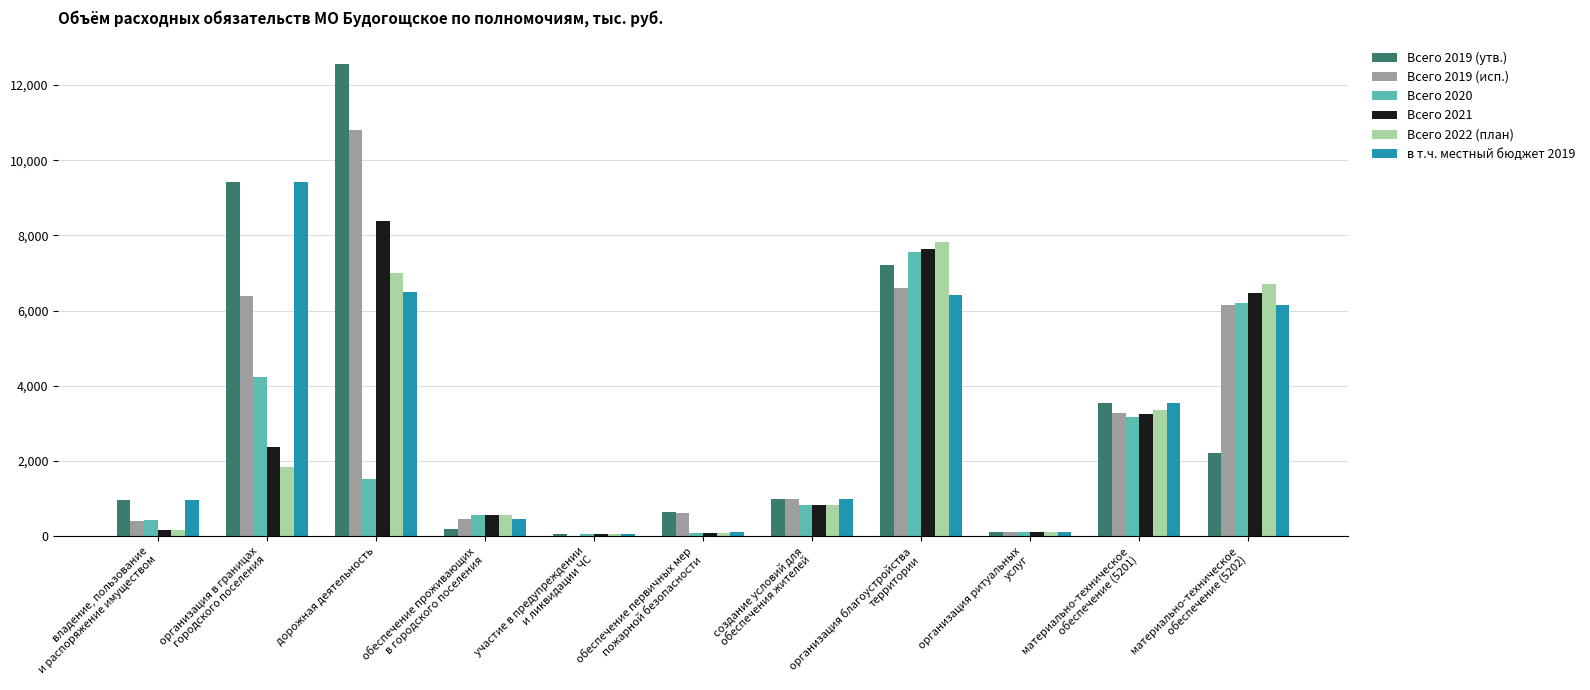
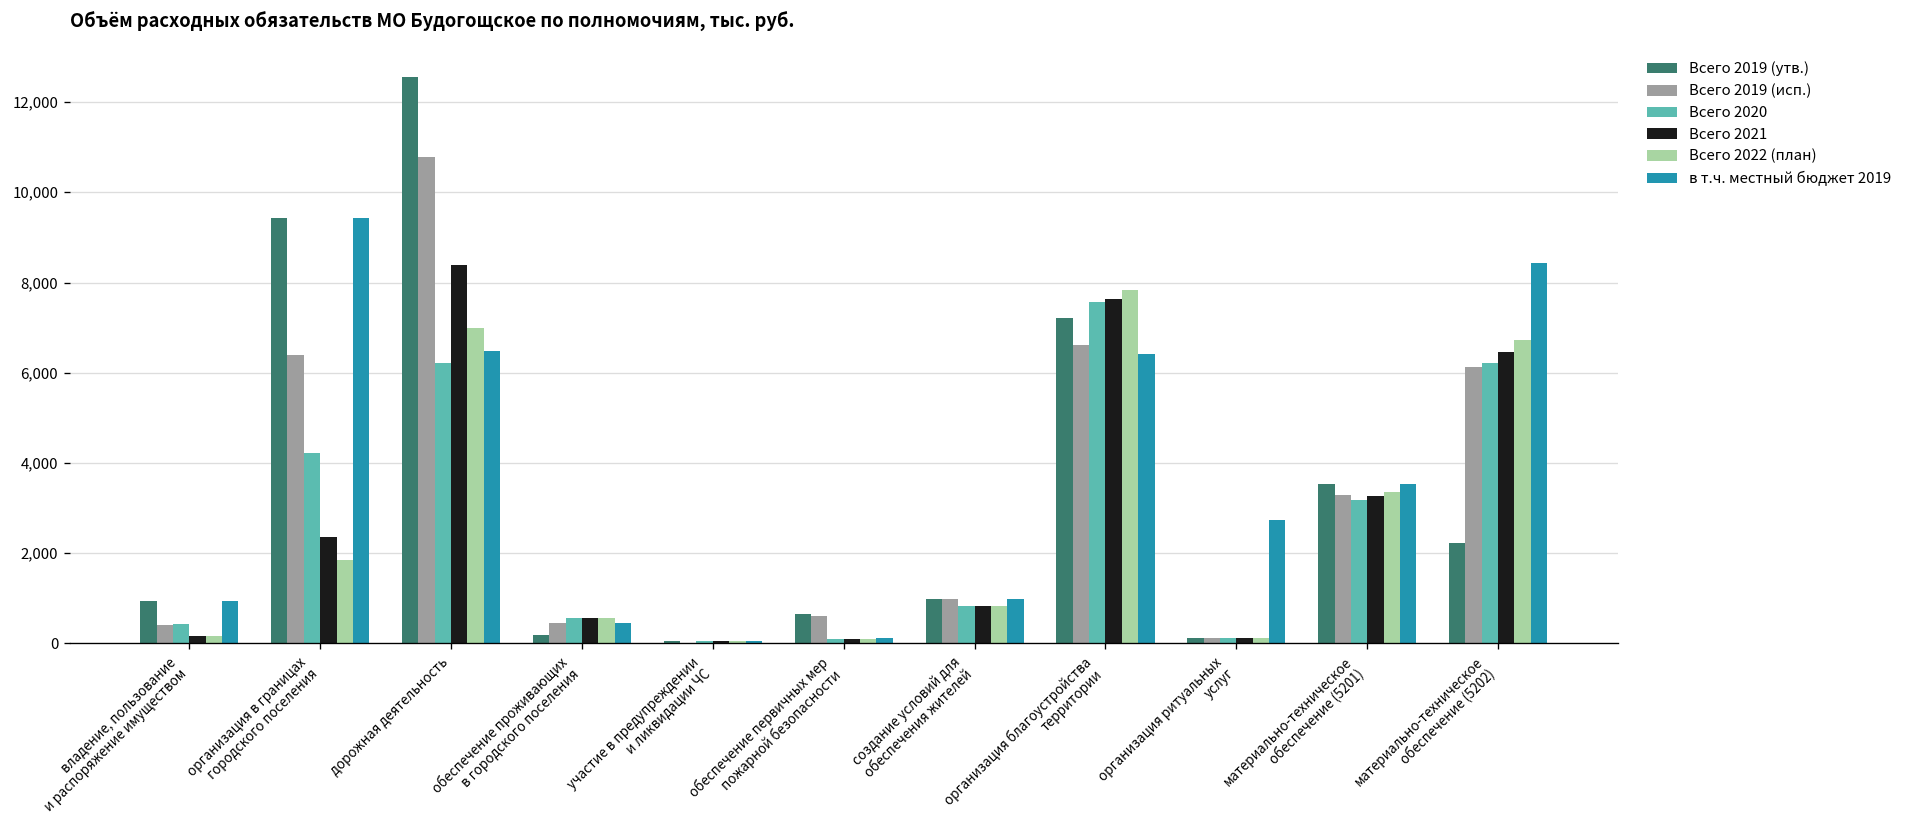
  {
    "Всего 2019 (утв.)": {
      "владение, пользование и распоряжение имуществом": "1,000",
      "организация в границах городского поселения": "9,400",
      "дорожная деятельность": "12,600",
      "обеспечение проживающих в городского поселения": "200",
      "обеспечение первичных мер пожарной безопасности": "700",
      "создание условий для обеспечения жителей": "1,000",
      "организация благоустройства территории": "7,200",
      "организация ритуальных услуг": "100",
      "материально-техническое обеспечение (5201)": "3,500",
      "материально-техническое обеспечение (5202)": "2,200"
    },
    "Всего 2020": {
      "владение, пользование и распоряжение имуществом": "400",
      "организация в границах городского поселения": "4,200",
-     "дорожная деятельность": "1,500",
+     "дорожная деятельность": "6,200",
      "обеспечение проживающих в городского поселения": "600",
      "обеспечение первичных мер пожарной безопасности": "100",
      "создание условий для обеспечения жителей": "800",
      "организация благоустройства территории": "7,600",
      "организация ритуальных услуг": "100",
      "материально-техническое обеспечение (5201)": "3,200",
      "материально-техническое обеспечение (5202)": "6,200"
    },
    "Всего 2021": {
      "владение, пользование и распоряжение имуществом": "200",
      "организация в границах городского поселения": "2,400",
      "дорожная деятельность": "8,400",
      "обеспечение проживающих в городского поселения": "600",
      "обеспечение первичных мер пожарной безопасности": "100",
      "создание условий для обеспечения жителей": "800",
      "организация благоустройства территории": "7,600",
      "организация ритуальных услуг": "100",
      "материально-техническое обеспечение (5201)": "3,300",
      "материально-техническое обеспечение (5202)": "6,500"
    },
    "в т.ч. местный бюджет 2019": {
      "владение, пользование и распоряжение имуществом": "1,000",
      "организация в границах городского поселения": "9,400",
      "дорожная деятельность": "6,500",
      "обеспечение проживающих в городского поселения": "500",
      "обеспечение первичных мер пожарной безопасности": "100",
      "создание условий для обеспечения жителей": "1,000",
      "организация благоустройства территории": "6,400",
-     "организация ритуальных услуг": "100",
+     "организация ритуальных услуг": "2,700",
      "материально-техническое обеспечение (5201)": "3,500",
-     "материально-техническое обеспечение (5202)": "6,100"
+     "материально-техническое обеспечение (5202)": "8,400"
    }
  }
